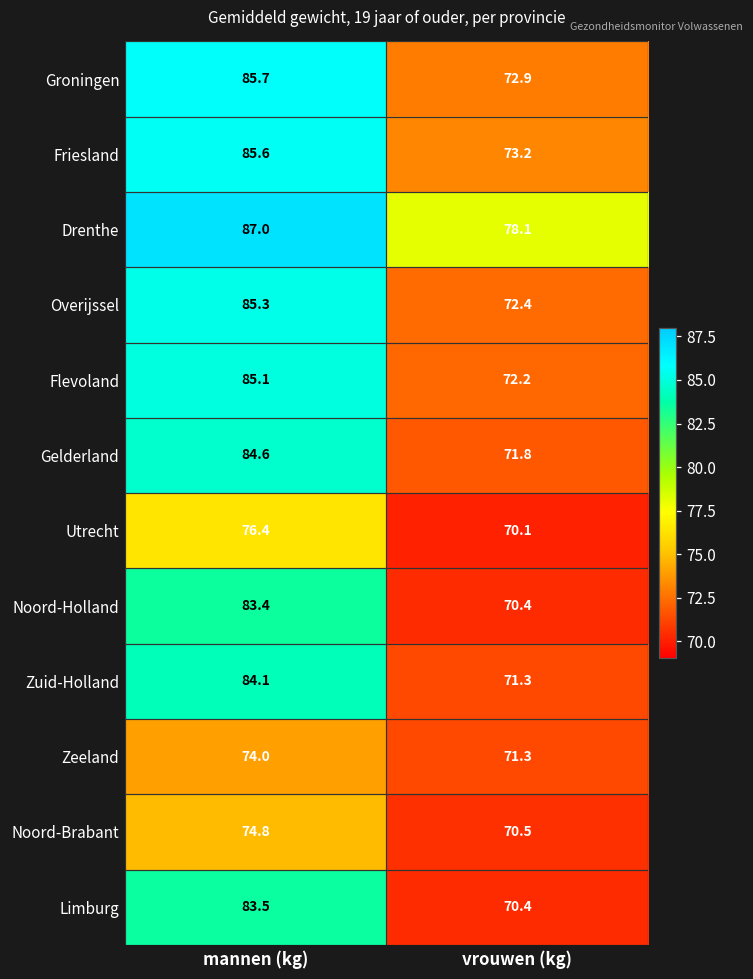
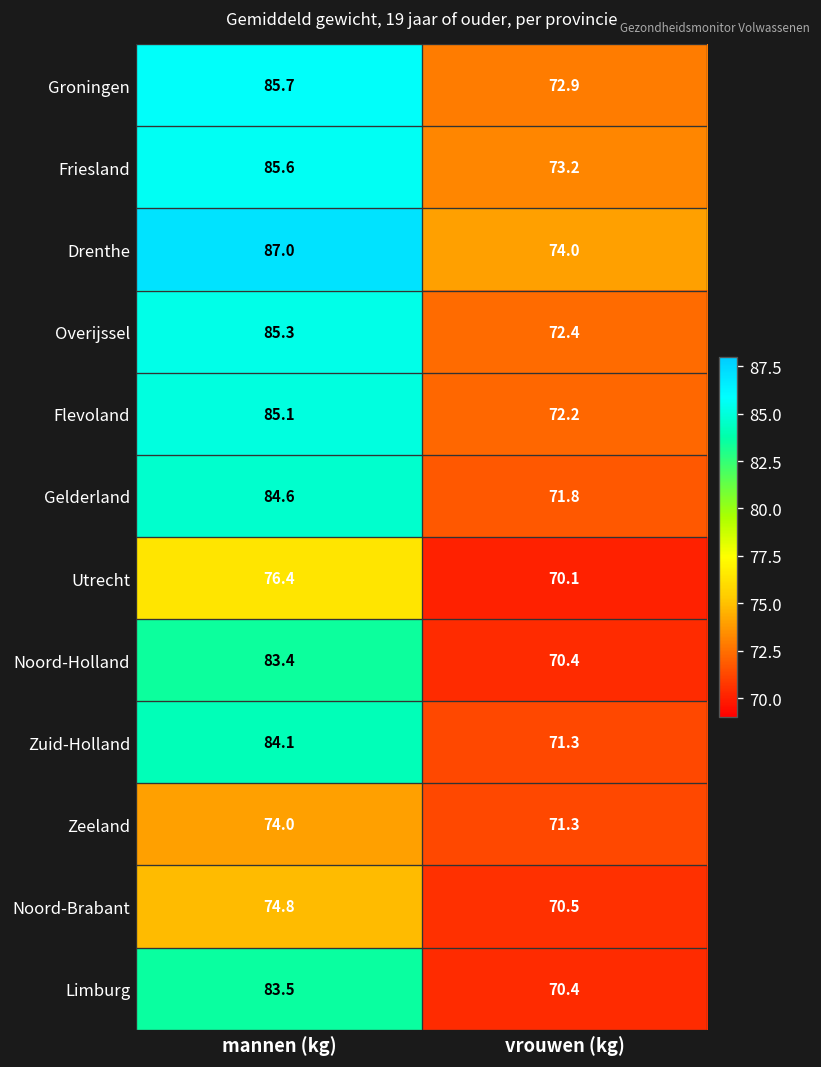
  {
    "Groningen": {
      "mannen (kg)": 85.7,
      "vrouwen (kg)": 72.9
    },
    "Friesland": {
      "mannen (kg)": 85.6,
      "vrouwen (kg)": 73.2
    },
    "Drenthe": {
      "mannen (kg)": 87.0,
-     "vrouwen (kg)": 78.1
+     "vrouwen (kg)": 74.0
    },
    "Overijssel": {
      "mannen (kg)": 85.3,
      "vrouwen (kg)": 72.4
    },
    "Flevoland": {
      "mannen (kg)": 85.1,
      "vrouwen (kg)": 72.2
    },
    "Gelderland": {
      "mannen (kg)": 84.6,
      "vrouwen (kg)": 71.8
    },
    "Utrecht": {
      "mannen (kg)": 76.4,
      "vrouwen (kg)": 70.1
    },
    "Noord-Holland": {
      "mannen (kg)": 83.4,
      "vrouwen (kg)": 70.4
    },
    "Zuid-Holland": {
      "mannen (kg)": 84.1,
      "vrouwen (kg)": 71.3
    },
    "Zeeland": {
      "mannen (kg)": 74.0,
      "vrouwen (kg)": 71.3
    },
    "Noord-Brabant": {
      "mannen (kg)": 74.8,
      "vrouwen (kg)": 70.5
    },
    "Limburg": {
      "mannen (kg)": 83.5,
      "vrouwen (kg)": 70.4
    }
  }
